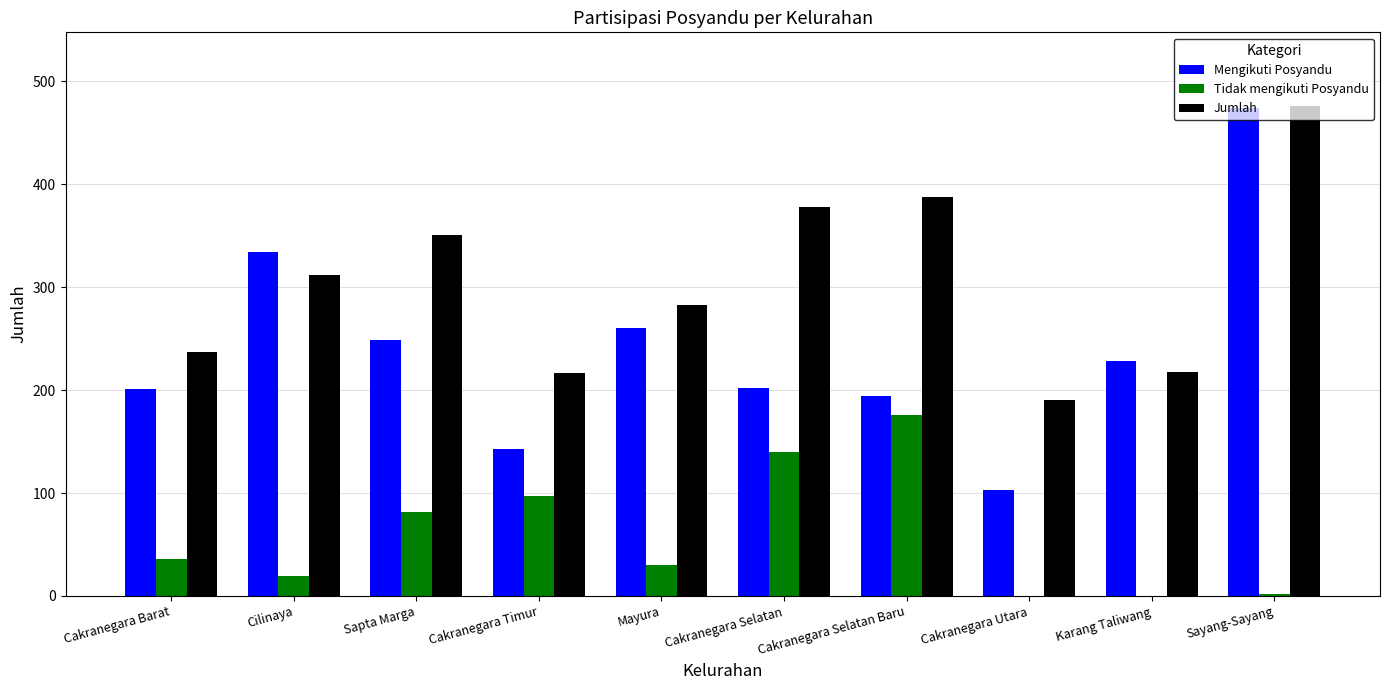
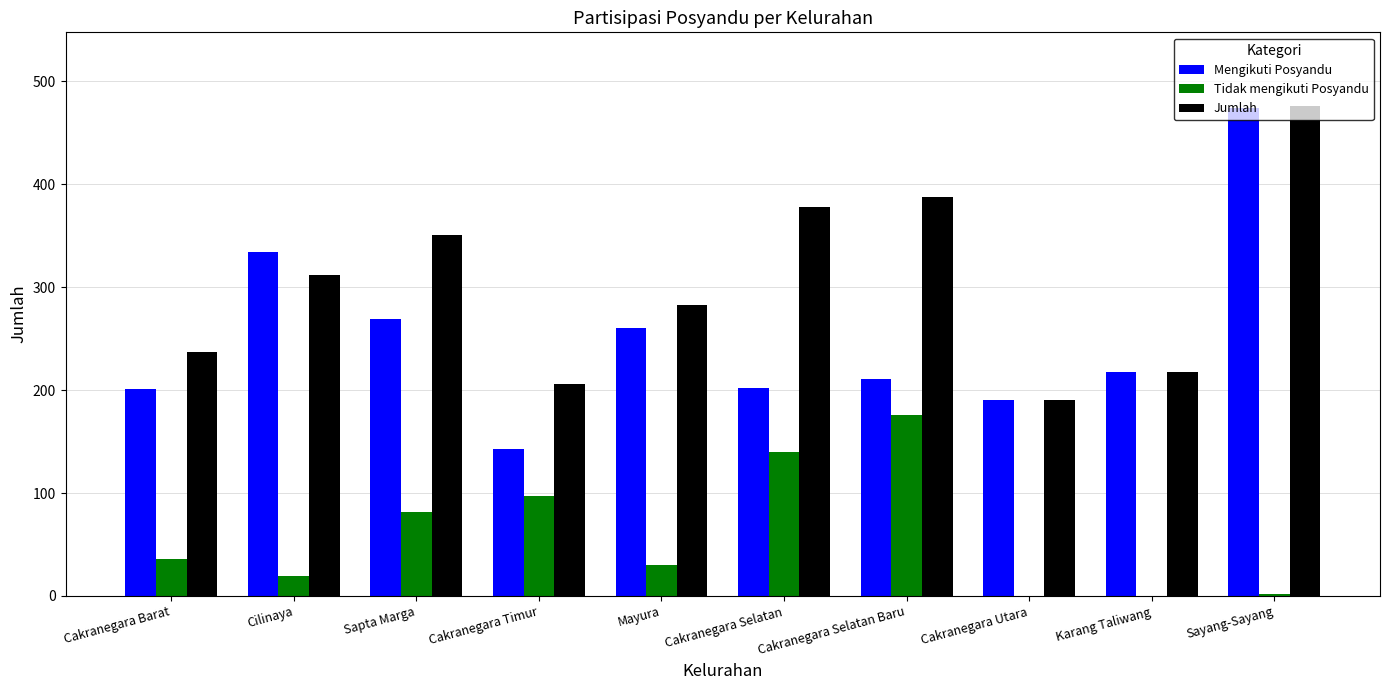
  {
    "Mengikuti Posyandu": {
      "Cakranegara Barat": 201,
      "Cilinaya": 334,
-     "Sapta Marga": 249,
+     "Sapta Marga": 269,
      "Cakranegara Timur": 143,
      "Mayura": 260,
      "Cakranegara Selatan": 202,
-     "Cakranegara Selatan Baru": 194,
-     "Cakranegara Utara": 103,
-     "Karang Taliwang": 228
+     "Cakranegara Selatan Baru": 211,
+     "Cakranegara Utara": 190,
+     "Karang Taliwang": 218
    },
    "Tidak mengikuti Posyandu": {
      "Cakranegara Barat": 36,
      "Cilinaya": 19,
      "Sapta Marga": 82,
      "Cakranegara Timur": 97,
      "Mayura": 30,
      "Cakranegara Selatan": 140,
      "Cakranegara Selatan Baru": 176,
      "Cakranegara Utara": 0,
      "Karang Taliwang": 0
    },
    "Jumlah": {
      "Cakranegara Barat": 237,
      "Cilinaya": 312,
      "Sapta Marga": 351,
-     "Cakranegara Timur": 217,
+     "Cakranegara Timur": 206,
      "Mayura": 283,
      "Cakranegara Selatan": 378,
      "Cakranegara Selatan Baru": 387,
      "Cakranegara Utara": 190,
      "Karang Taliwang": 218
    }
  }
